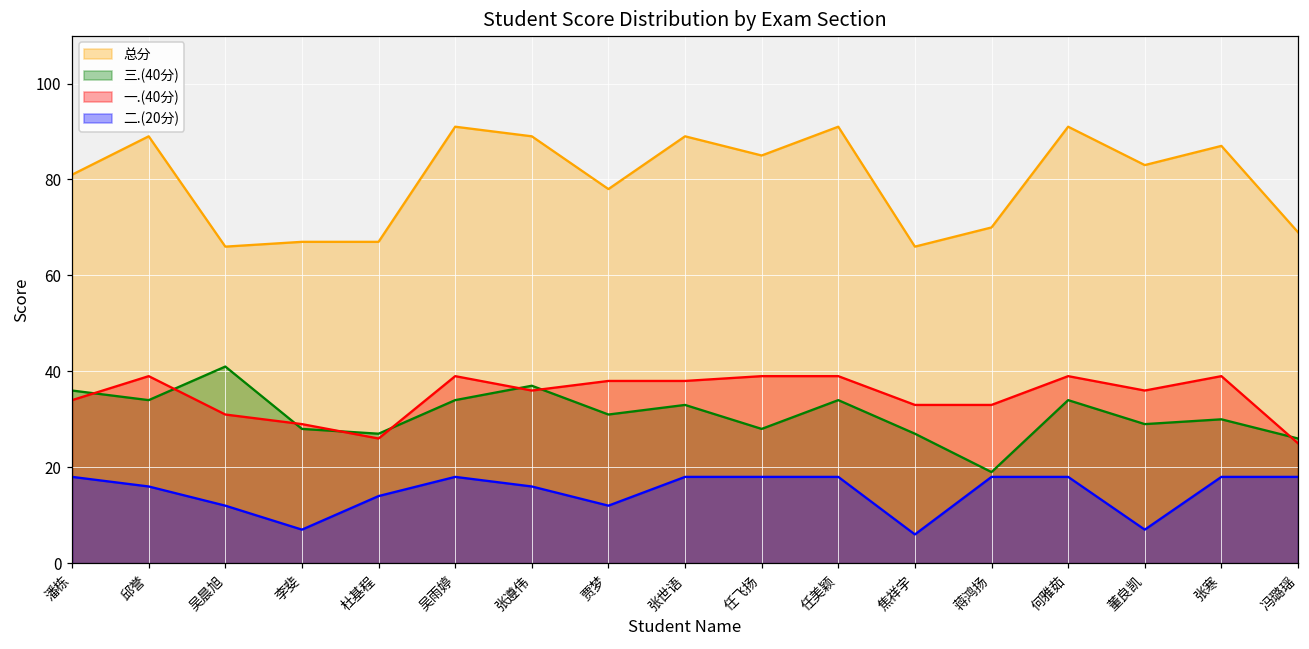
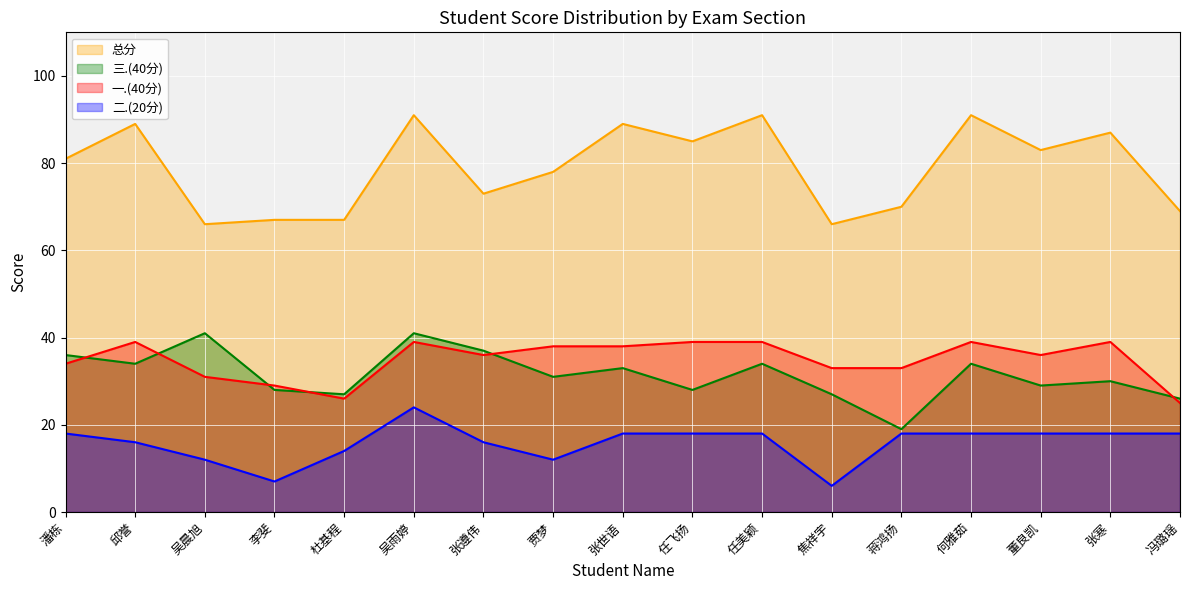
  {
    "总分": {
      "潘栋": 81,
      "邱誉": 89,
      "吴晨旭": 66,
      "李斐": 67,
      "杜基程": 67,
      "吴雨婷": 91,
-     "张遵伟": 89,
+     "张遵伟": 73,
      "贾梦": 78,
      "张世语": 89,
      "任飞扬": 85,
      "任美颖": 91,
      "焦祥宇": 66,
      "蒋鸿扬": 70,
      "何雅茹": 91,
      "董良凯": 83,
      "张寒": 87,
      "冯璐瑶": 69
    },
    "三.(40分)": {
      "潘栋": 36,
      "邱誉": 34,
      "吴晨旭": 41,
      "李斐": 28,
      "杜基程": 27,
-     "吴雨婷": 34,
+     "吴雨婷": 41,
      "张遵伟": 37,
      "贾梦": 31,
      "张世语": 33,
      "任飞扬": 28,
      "任美颖": 34,
      "焦祥宇": 27,
      "蒋鸿扬": 19,
      "何雅茹": 34,
      "董良凯": 29,
      "张寒": 30,
      "冯璐瑶": 26
    },
    "一.(40分)": {
      "潘栋": 34,
      "邱誉": 39,
      "吴晨旭": 31,
      "李斐": 29,
      "杜基程": 26,
      "吴雨婷": 39,
      "张遵伟": 36,
      "贾梦": 38,
      "张世语": 38,
      "任飞扬": 39,
      "任美颖": 39,
      "焦祥宇": 33,
      "蒋鸿扬": 33,
      "何雅茹": 39,
      "董良凯": 36,
      "张寒": 39,
      "冯璐瑶": 25
    },
    "二.(20分)": {
      "潘栋": 18,
      "邱誉": 16,
      "吴晨旭": 12,
      "李斐": 7,
      "杜基程": 14,
-     "吴雨婷": 18,
+     "吴雨婷": 24,
      "张遵伟": 16,
      "贾梦": 12,
      "张世语": 18,
      "任飞扬": 18,
      "任美颖": 18,
      "焦祥宇": 6,
      "蒋鸿扬": 18,
      "何雅茹": 18,
-     "董良凯": 7,
+     "董良凯": 18,
      "张寒": 18,
      "冯璐瑶": 18
    }
  }
